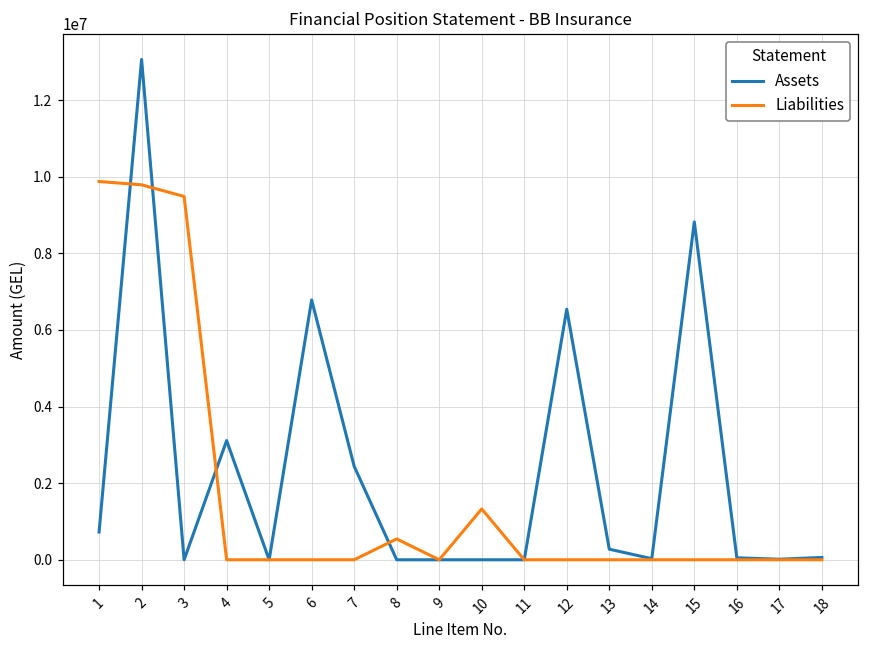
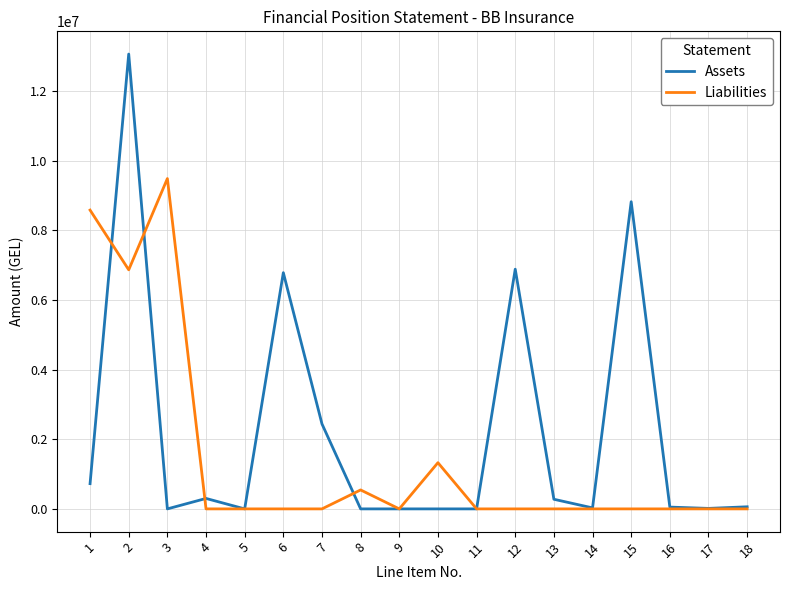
  {
    "Assets": {
      "1": 700000,
      "2": 13100000,
      "3": 0,
-     "4": 3100000,
+     "4": 300000,
      "6": 6800000,
      "7": 2400000,
      "8": 0,
      "10": 0,
-     "12": 6500000,
+     "12": 6900000,
      "13": 300000,
      "15": 8800000
    },
    "Liabilities": {
-     "1": 9900000,
-     "2": 9800000,
+     "1": 8600000,
+     "2": 6900000,
      "3": 9500000,
      "4": 0,
      "6": 0,
      "7": 0,
      "8": 500000,
      "10": 1300000,
      "12": 0,
      "13": 0,
      "15": 0
    }
  }
